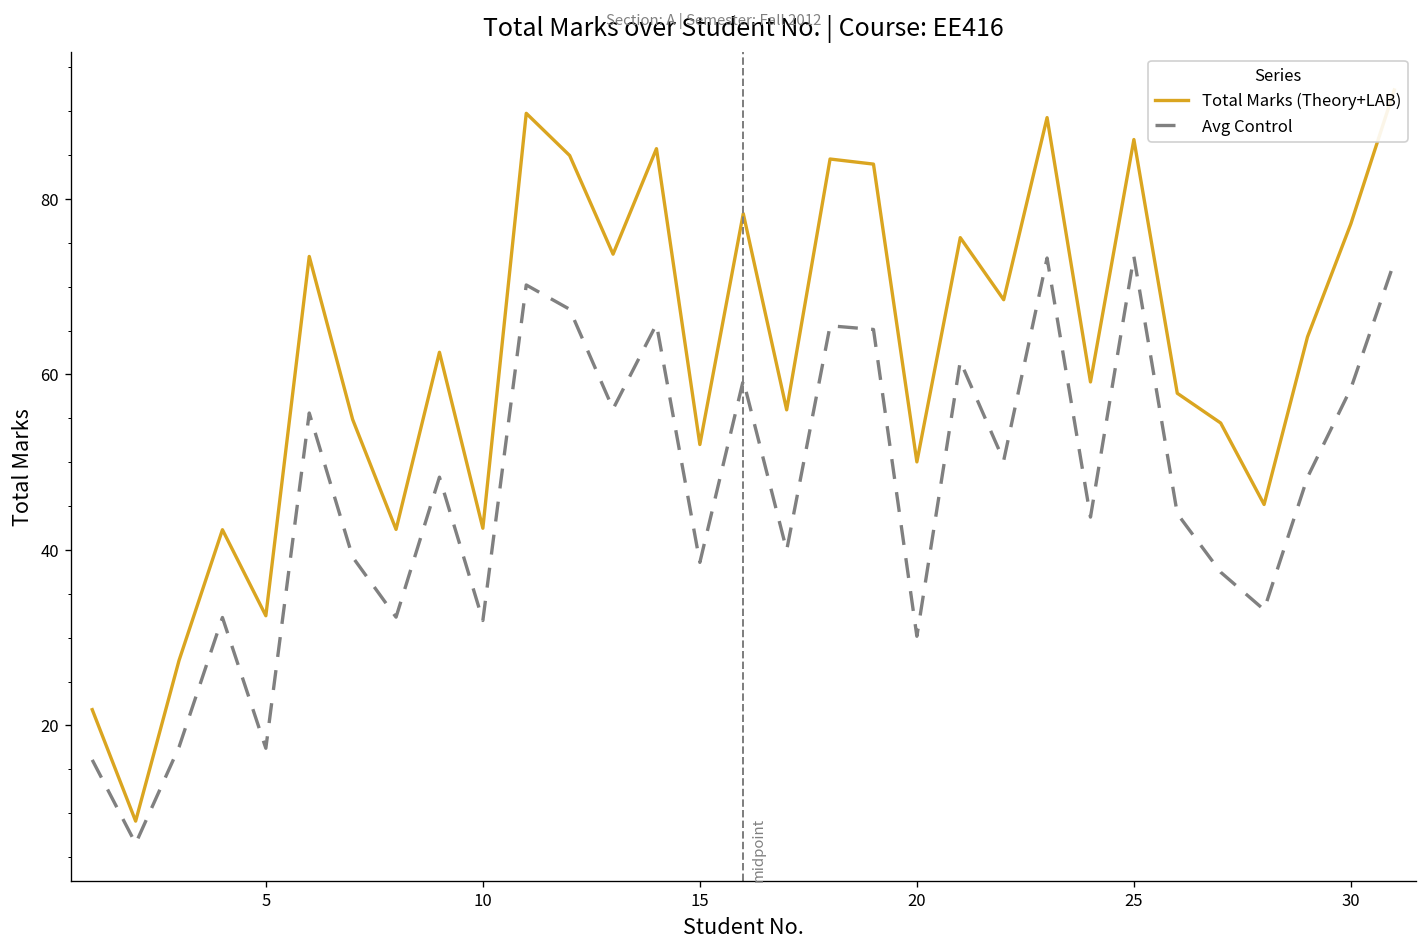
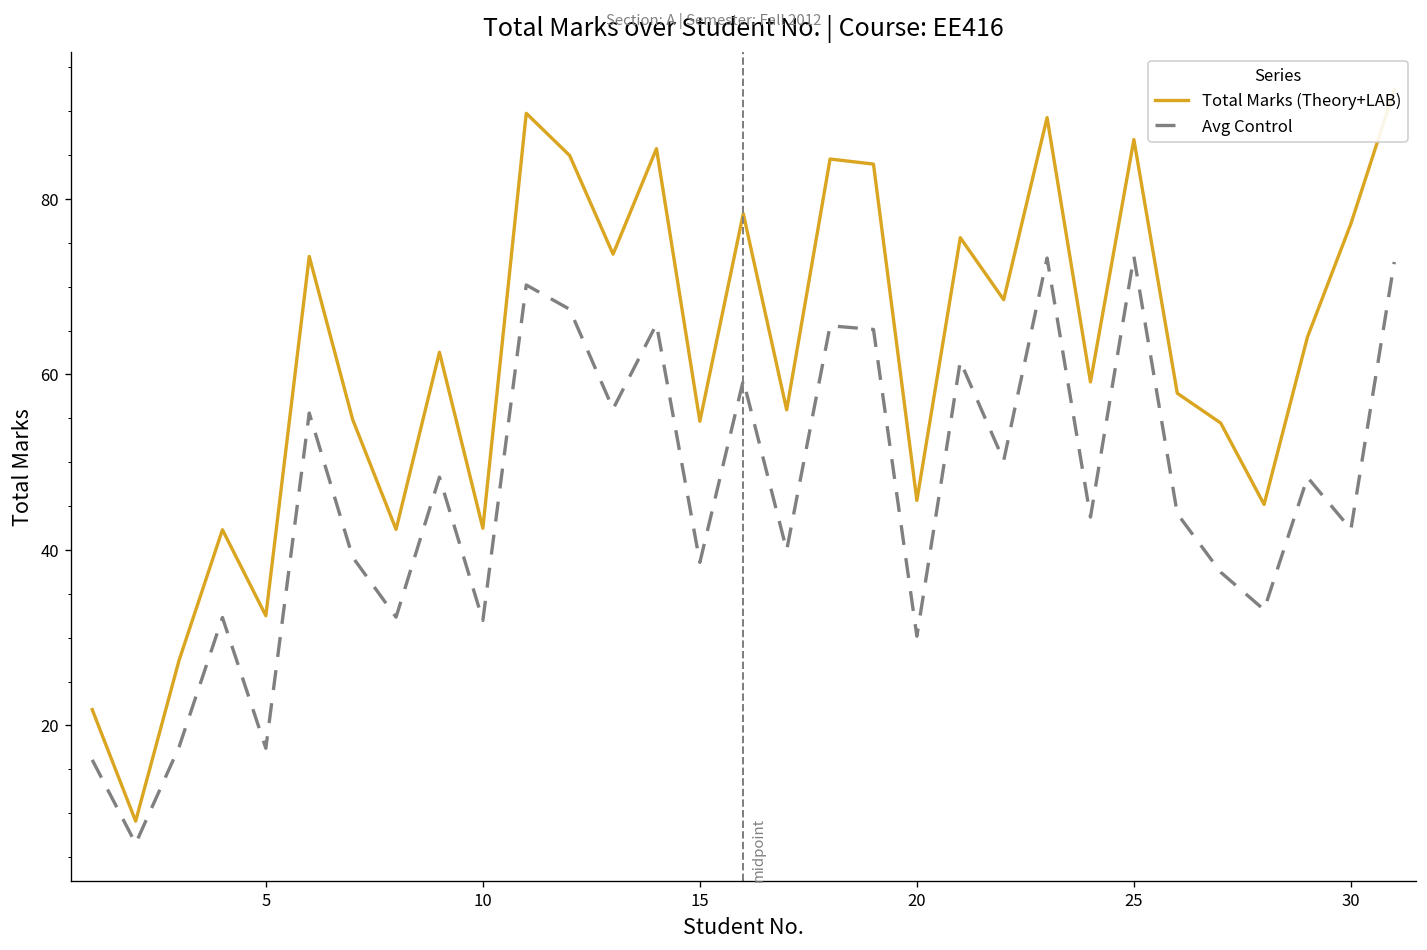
  {
    "Total Marks (Theory+LAB)": {
      "5": 33,
      "10": 42,
-     "15": 52,
-     "20": 50,
+     "15": 55,
+     "20": 46,
      "25": 87,
      "30": 77
    },
    "Avg Control": {
      "5": 17,
      "10": 32,
      "15": 39,
      "20": 30,
      "25": 73,
-     "30": 58
+     "30": 42
    }
  }
